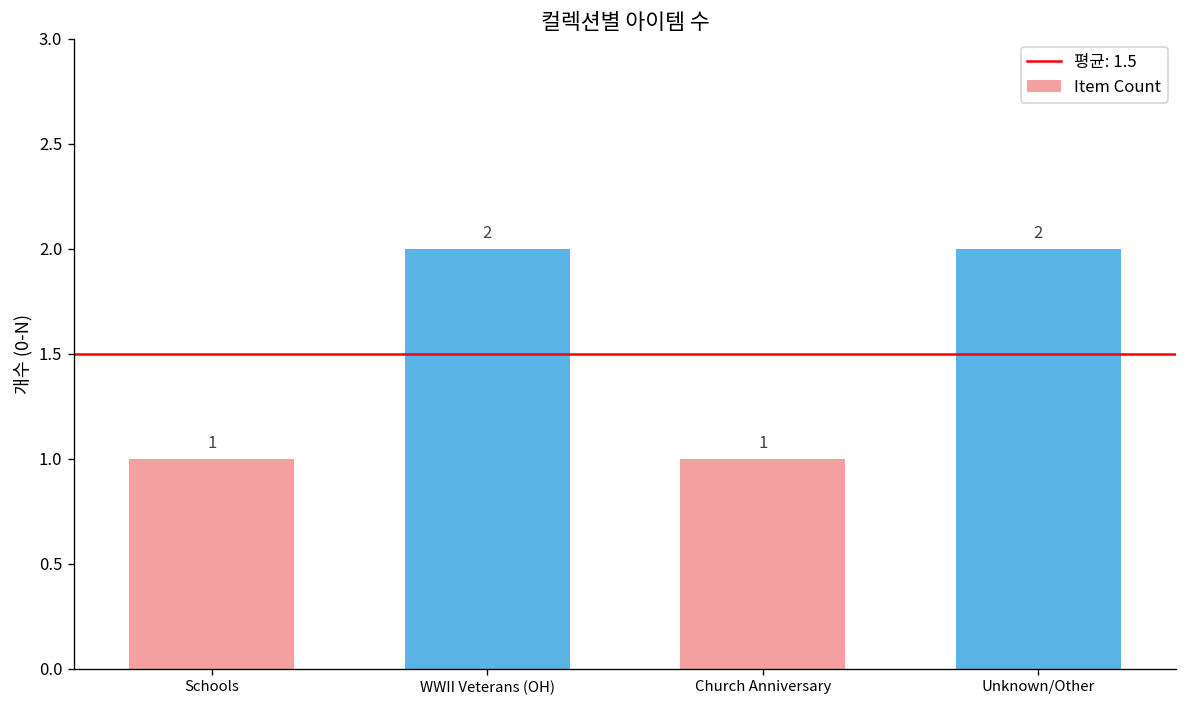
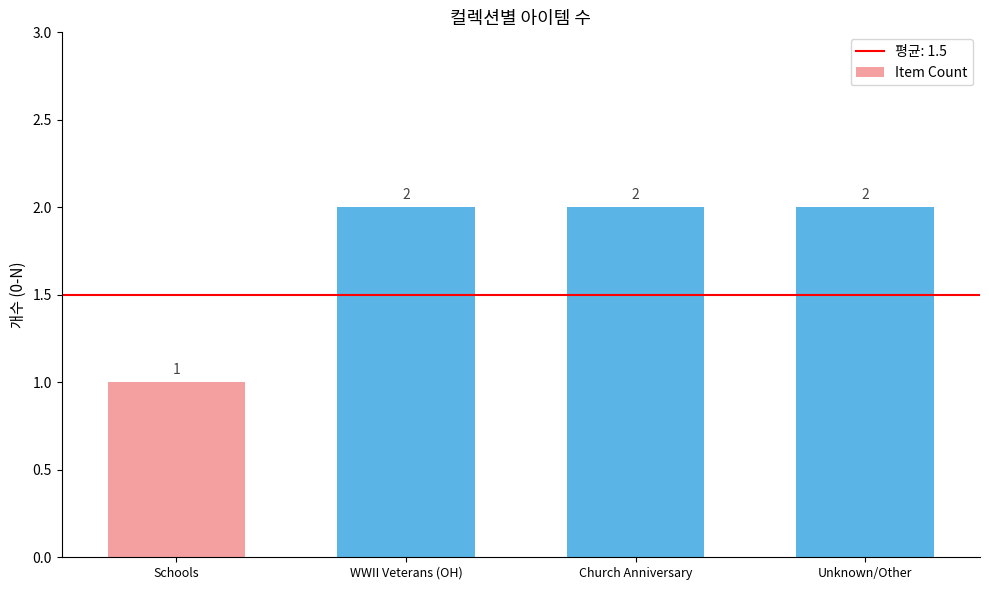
  {
    "Schools": 1,
    "WWII Veterans (OH)": 2,
-   "Church Anniversary": 1,
+   "Church Anniversary": 2,
    "Unknown/Other": 2
  }
